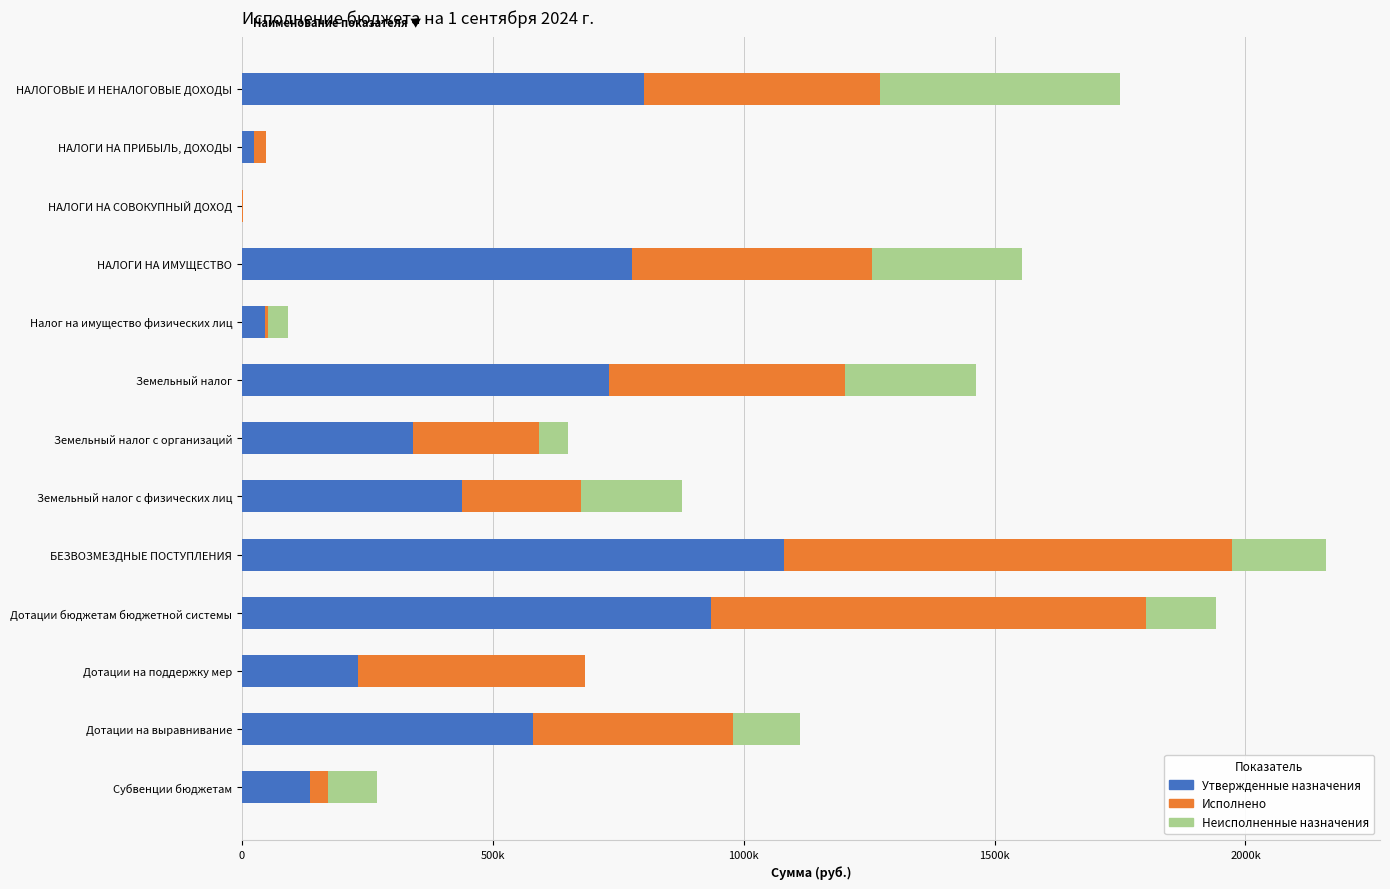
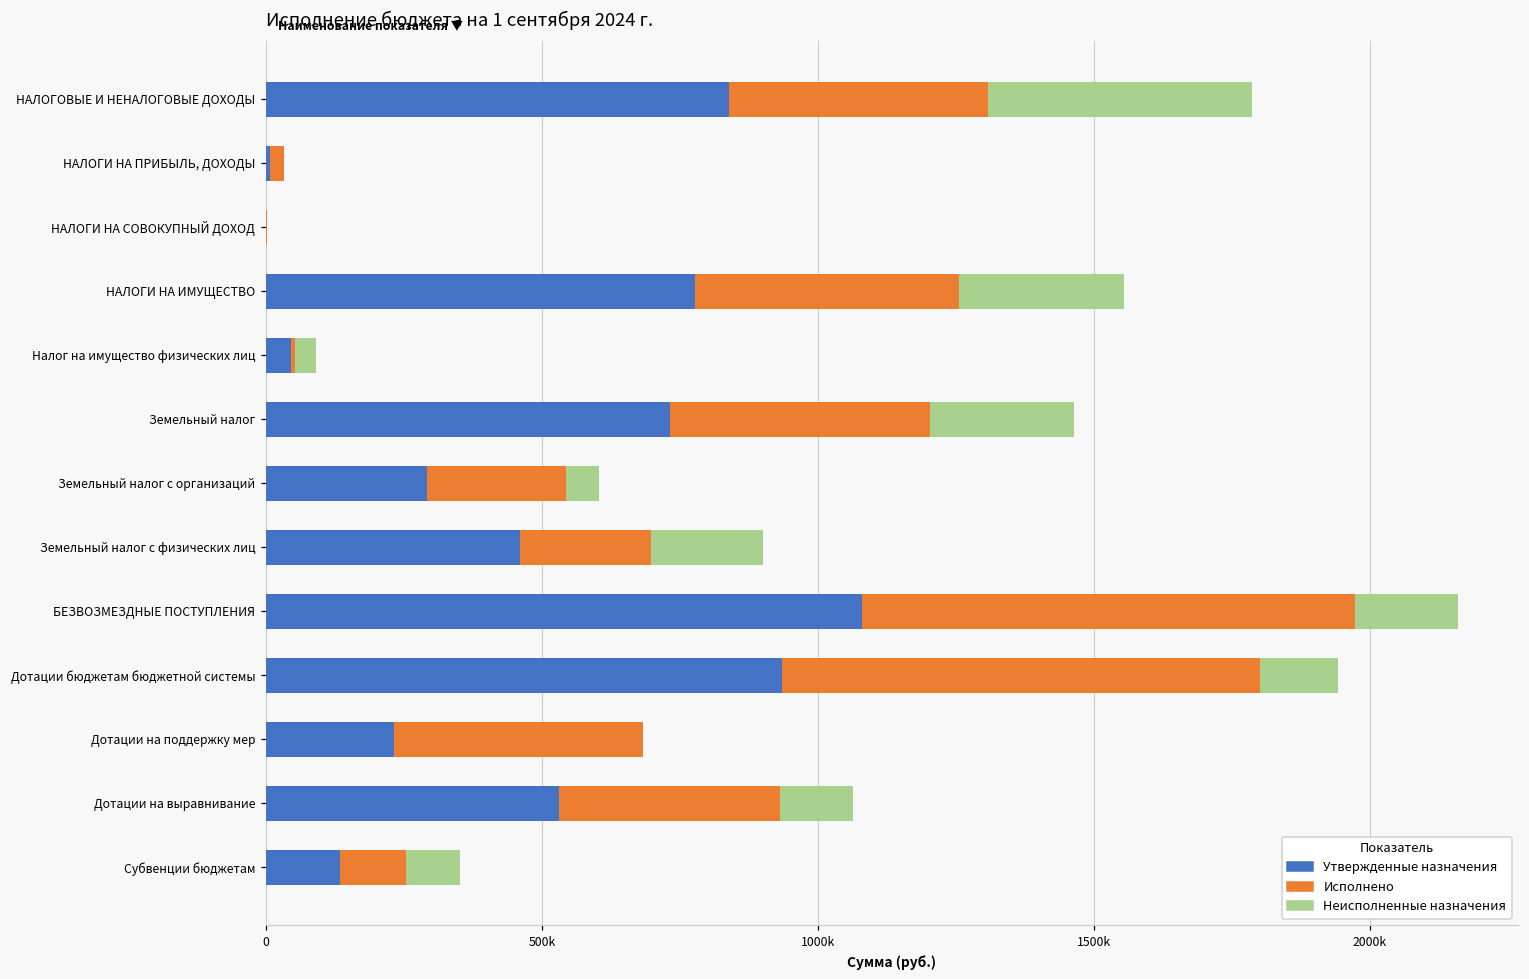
  {
    "Утвержденные назначения": {
-     "НАЛОГОВЫЕ И НЕНАЛОГОВЫЕ ДОХОДЫ": 800000,
-     "НАЛОГИ НА ПРИБЫЛЬ, ДОХОДЫ": 20000,
+     "НАЛОГОВЫЕ И НЕНАЛОГОВЫЕ ДОХОДЫ": 840000,
+     "НАЛОГИ НА ПРИБЫЛЬ, ДОХОДЫ": 10000,
      "НАЛОГИ НА ИМУЩЕСТВО": 780000,
      "Налог на имущество физических лиц": 50000,
      "Земельный налог": 730000,
-     "Земельный налог с организаций": 340000,
-     "Земельный налог с физических лиц": 440000,
+     "Земельный налог с организаций": 290000,
+     "Земельный налог с физических лиц": 460000,
      "БЕЗВОЗМЕЗДНЫЕ ПОСТУПЛЕНИЯ": 1080000,
      "Дотации бюджетам бюджетной системы": 940000,
      "Дотации на поддержку мер": 230000,
-     "Дотации на выравнивание": 580000,
+     "Дотации на выравнивание": 530000,
      "Субвенции бюджетам": 140000
    },
    "Исполнено": {
      "НАЛОГОВЫЕ И НЕНАЛОГОВЫЕ ДОХОДЫ": 470000,
      "НАЛОГИ НА ПРИБЫЛЬ, ДОХОДЫ": 20000,
      "НАЛОГИ НА ИМУЩЕСТВО": 480000,
      "Налог на имущество физических лиц": 10000,
      "Земельный налог": 470000,
      "Земельный налог с организаций": 250000,
      "Земельный налог с физических лиц": 240000,
      "БЕЗВОЗМЕЗДНЫЕ ПОСТУПЛЕНИЯ": 890000,
      "Дотации бюджетам бюджетной системы": 870000,
      "Дотации на поддержку мер": 450000,
      "Дотации на выравнивание": 400000,
-     "Субвенции бюджетам": 40000
+     "Субвенции бюджетам": 120000
    },
    "Неисполненные назначения": {
      "НАЛОГОВЫЕ И НЕНАЛОГОВЫЕ ДОХОДЫ": 480000,
      "НАЛОГИ НА ПРИБЫЛЬ, ДОХОДЫ": 0,
      "НАЛОГИ НА СОВОКУПНЫЙ ДОХОД": 0,
      "НАЛОГИ НА ИМУЩЕСТВО": 300000,
      "Налог на имущество физических лиц": 40000,
      "Земельный налог": 260000,
      "Земельный налог с организаций": 60000,
      "Земельный налог с физических лиц": 200000,
      "БЕЗВОЗМЕЗДНЫЕ ПОСТУПЛЕНИЯ": 190000,
      "Дотации бюджетам бюджетной системы": 140000,
      "Дотации на поддержку мер": 0,
      "Дотации на выравнивание": 130000,
      "Субвенции бюджетам": 100000
    }
  }
